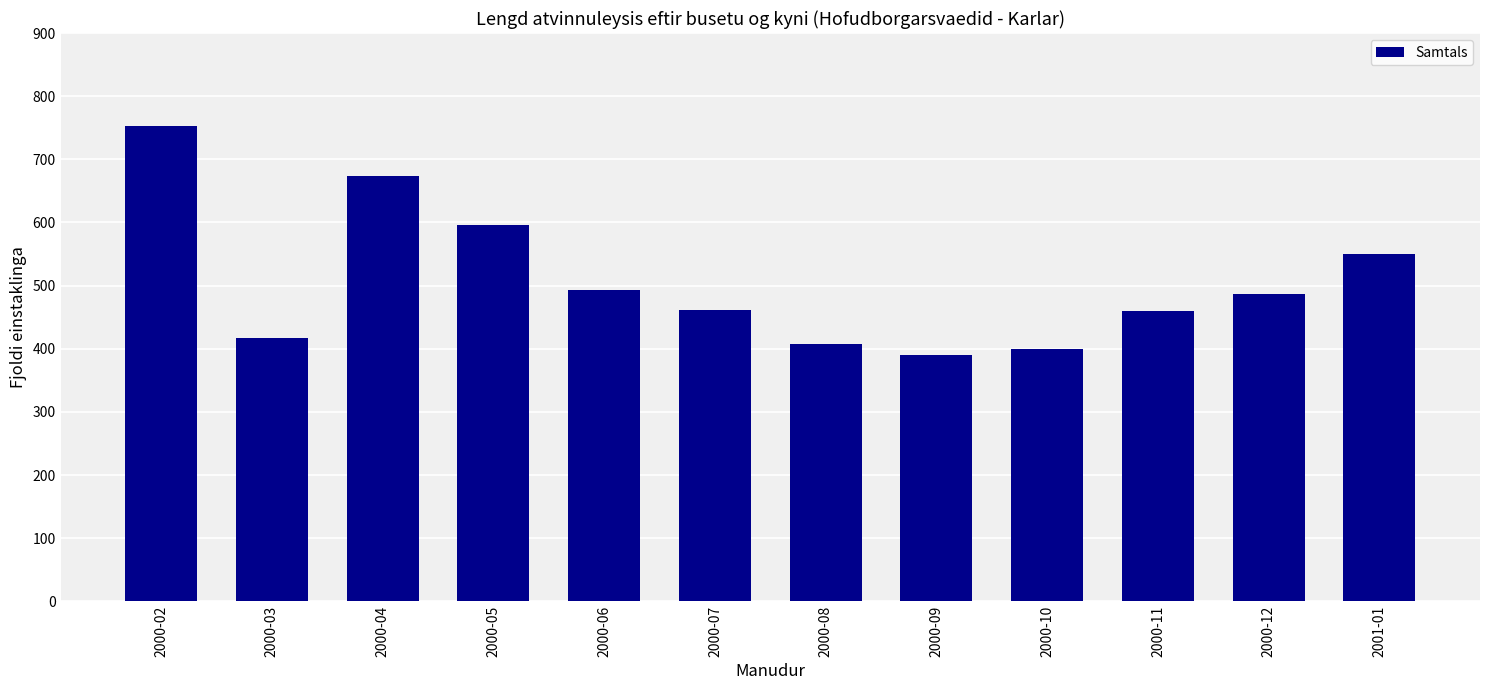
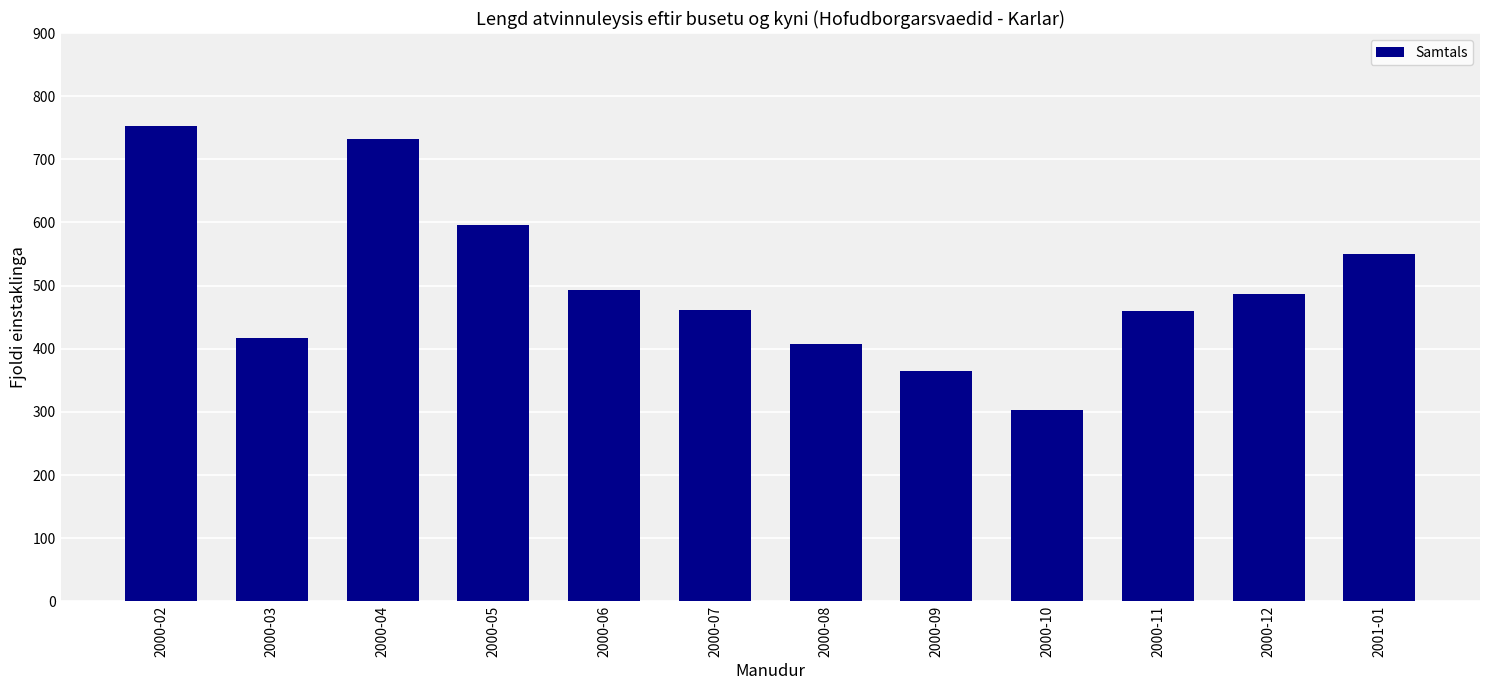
  {
    "2000-02": 750,
    "2000-03": 420,
-   "2000-04": 670,
+   "2000-04": 730,
    "2000-05": 600,
    "2000-06": 490,
    "2000-07": 460,
    "2000-08": 410,
-   "2000-09": 390,
-   "2000-10": 400,
+   "2000-09": 370,
+   "2000-10": 300,
    "2000-11": 460,
    "2000-12": 490,
    "2001-01": 550
  }
